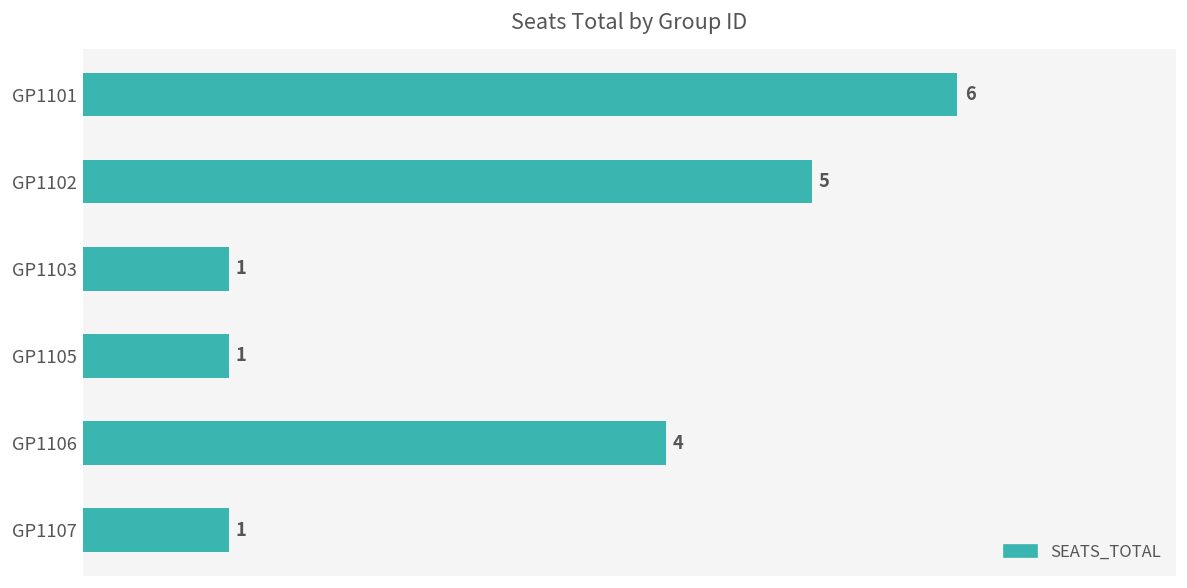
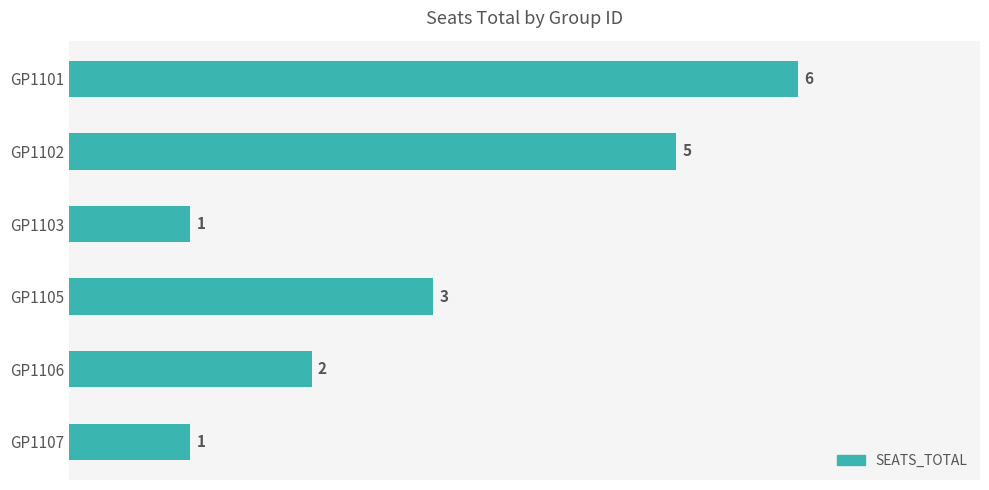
  {
    "GP1101": 6,
    "GP1102": 5,
    "GP1103": 1,
-   "GP1105": 1,
-   "GP1106": 4,
+   "GP1105": 3,
+   "GP1106": 2,
    "GP1107": 1
  }
